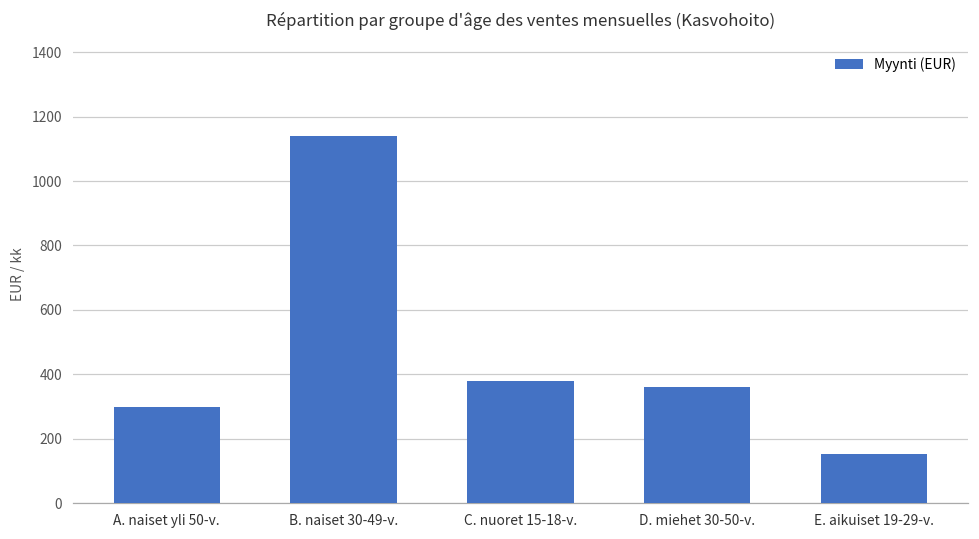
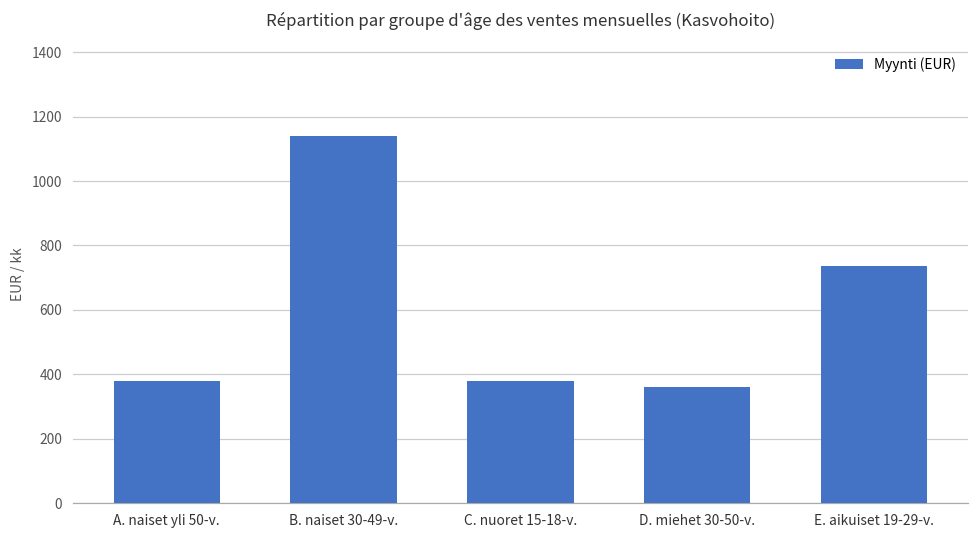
  {
-   "A. naiset yli 50-v.": 300,
+   "A. naiset yli 50-v.": 380,
    "B. naiset 30-49-v.": 1140,
    "C. nuoret 15-18-v.": 380,
    "D. miehet 30-50-v.": 360,
-   "E. aikuiset 19-29-v.": 150
+   "E. aikuiset 19-29-v.": 740
  }
